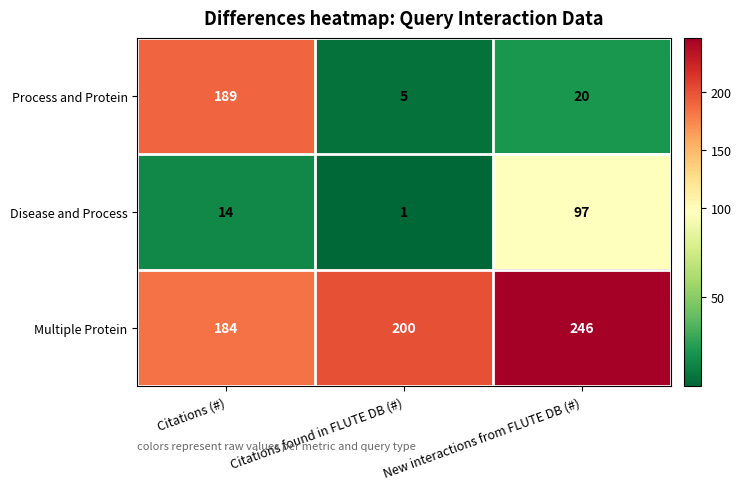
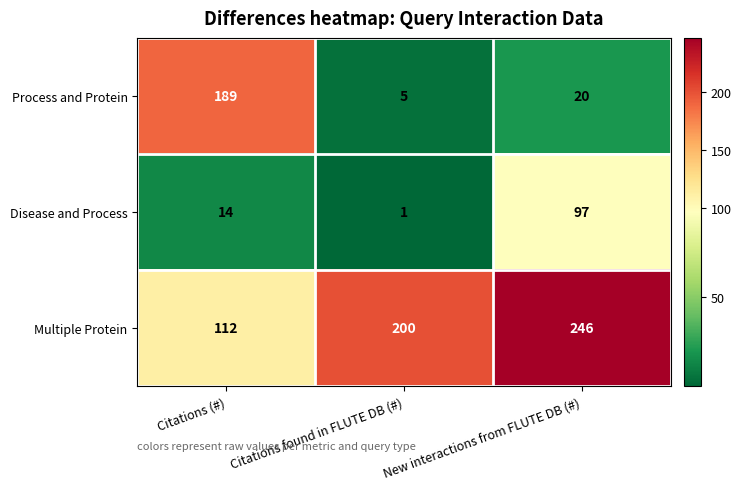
  {
    "Process and Protein": {
      "Citations (#)": 189,
      "Citations found in FLUTE DB (#)": 5,
      "New interactions from FLUTE DB (#)": 20
    },
    "Disease and Process": {
      "Citations (#)": 14,
      "Citations found in FLUTE DB (#)": 1,
      "New interactions from FLUTE DB (#)": 97
    },
    "Multiple Protein": {
-     "Citations (#)": 184,
+     "Citations (#)": 112,
      "Citations found in FLUTE DB (#)": 200,
      "New interactions from FLUTE DB (#)": 246
    }
  }
